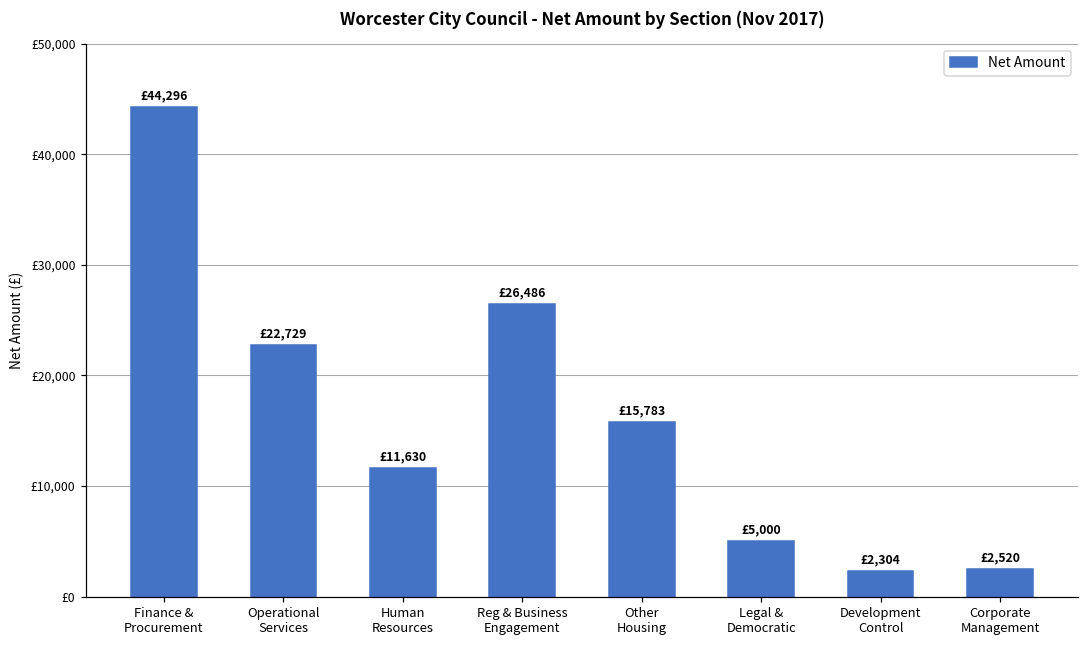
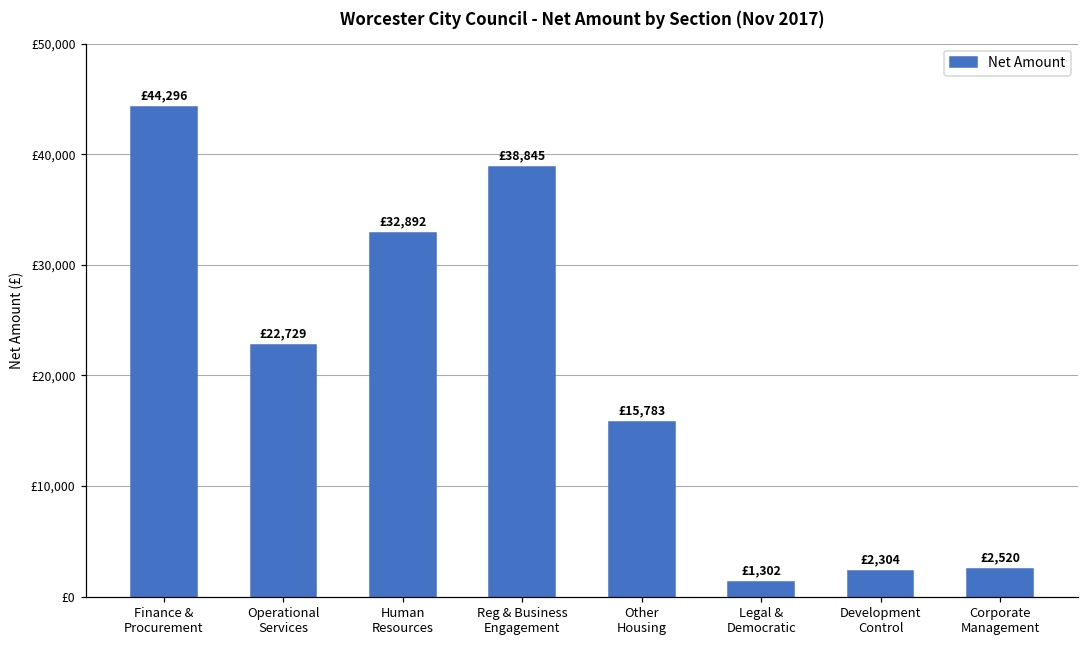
  {
    "Finance & Procurement": "£44,296",
    "Operational Services": "£22,729",
-   "Human Resources": "£11,630",
-   "Reg & Business Engagement": "£26,486",
+   "Human Resources": "£32,892",
+   "Reg & Business Engagement": "£38,845",
    "Other Housing": "£15,783",
-   "Legal & Democratic": "£5,000",
+   "Legal & Democratic": "£1,302",
    "Development Control": "£2,304",
    "Corporate Management": "£2,520"
  }
